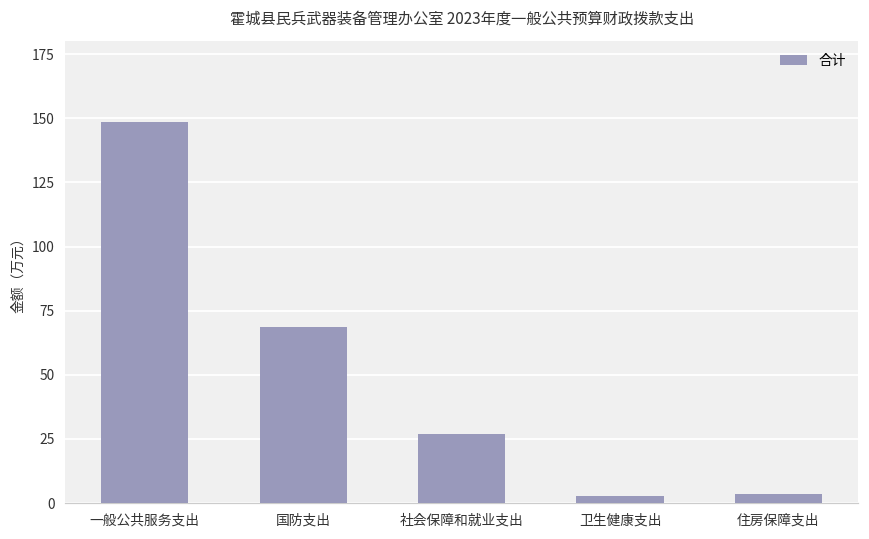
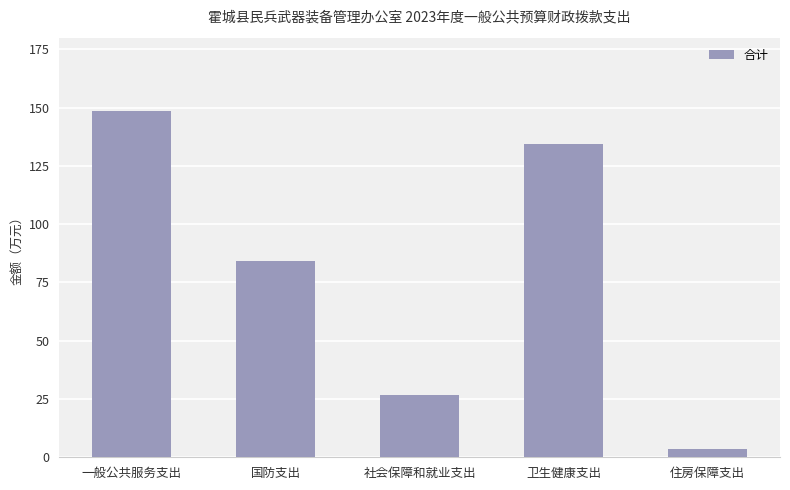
  {
    "一般公共服务支出": 148,
-   "国防支出": 69,
+   "国防支出": 84,
    "社会保障和就业支出": 27,
-   "卫生健康支出": 3,
+   "卫生健康支出": 134,
    "住房保障支出": 4
  }
